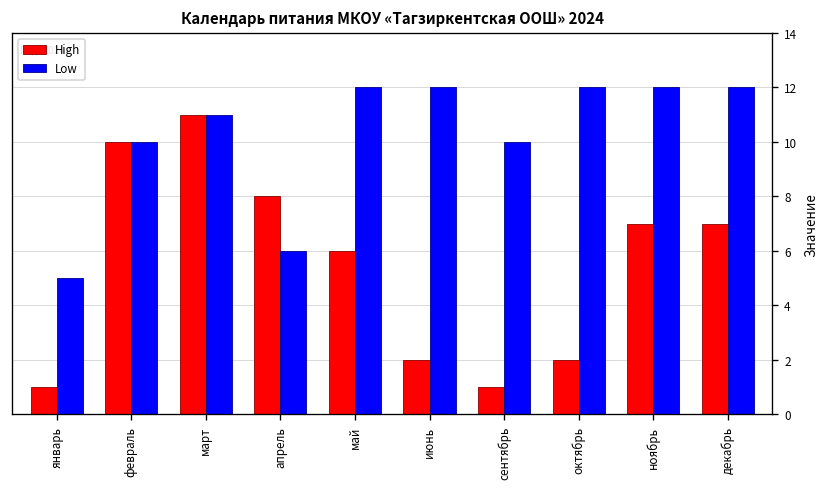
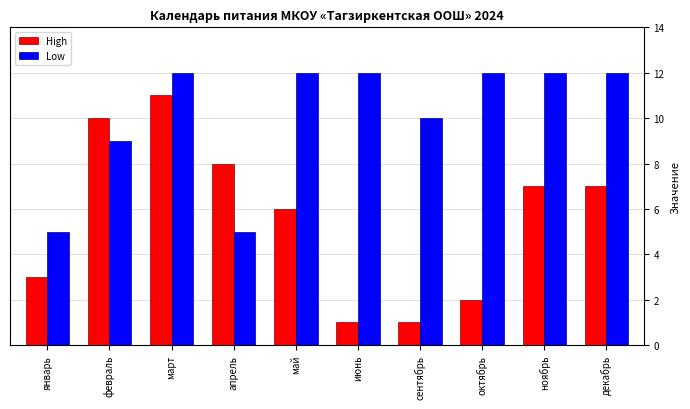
  {
    "High": {
-     "январь": 1,
+     "январь": 3,
      "февраль": 10,
      "март": 11,
      "апрель": 8,
      "май": 6,
-     "июнь": 2,
+     "июнь": 1,
      "сентябрь": 1,
      "октябрь": 2,
      "ноябрь": 7,
      "декабрь": 7
    },
    "Low": {
      "январь": 5,
-     "февраль": 10,
-     "март": 11,
-     "апрель": 6,
+     "февраль": 9,
+     "март": 12,
+     "апрель": 5,
      "май": 12,
      "июнь": 12,
      "сентябрь": 10,
      "октябрь": 12,
      "ноябрь": 12,
      "декабрь": 12
    }
  }
